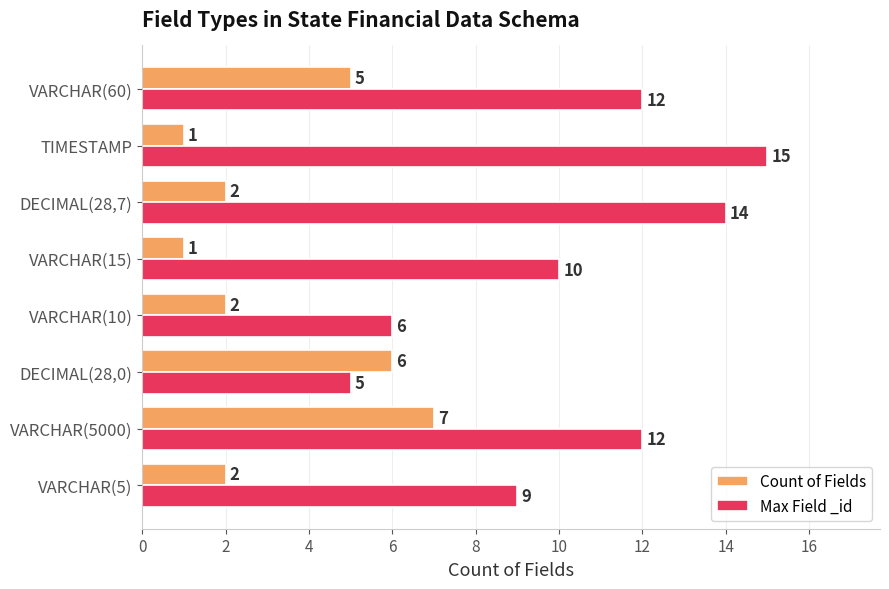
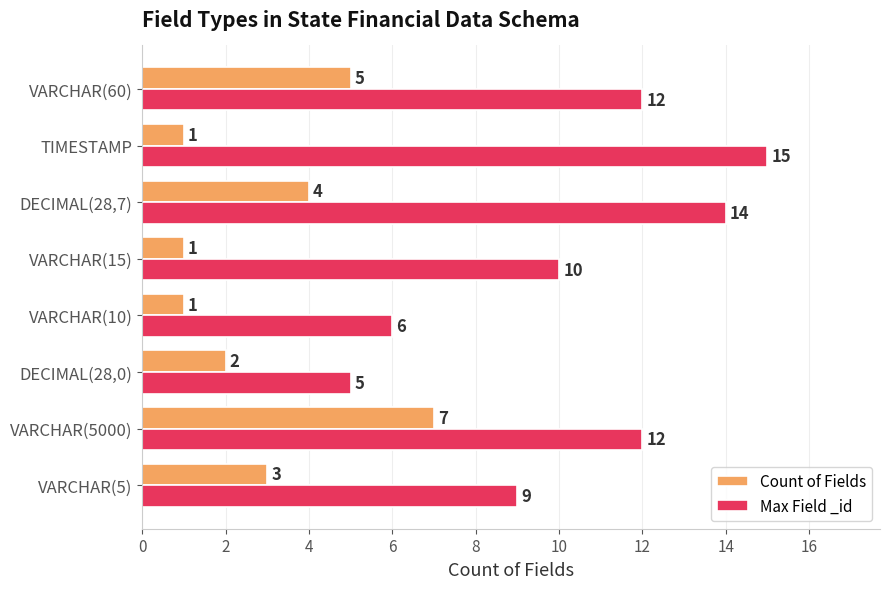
  {
    "Count of Fields": {
      "VARCHAR(60)": 5,
      "TIMESTAMP": 1,
-     "DECIMAL(28,7)": 2,
+     "DECIMAL(28,7)": 4,
      "VARCHAR(15)": 1,
-     "VARCHAR(10)": 2,
-     "DECIMAL(28,0)": 6,
+     "VARCHAR(10)": 1,
+     "DECIMAL(28,0)": 2,
      "VARCHAR(5000)": 7,
-     "VARCHAR(5)": 2
+     "VARCHAR(5)": 3
    },
    "Max Field _id": {
      "VARCHAR(60)": 12,
      "TIMESTAMP": 15,
      "DECIMAL(28,7)": 14,
      "VARCHAR(15)": 10,
      "VARCHAR(10)": 6,
      "DECIMAL(28,0)": 5,
      "VARCHAR(5000)": 12,
      "VARCHAR(5)": 9
    }
  }
